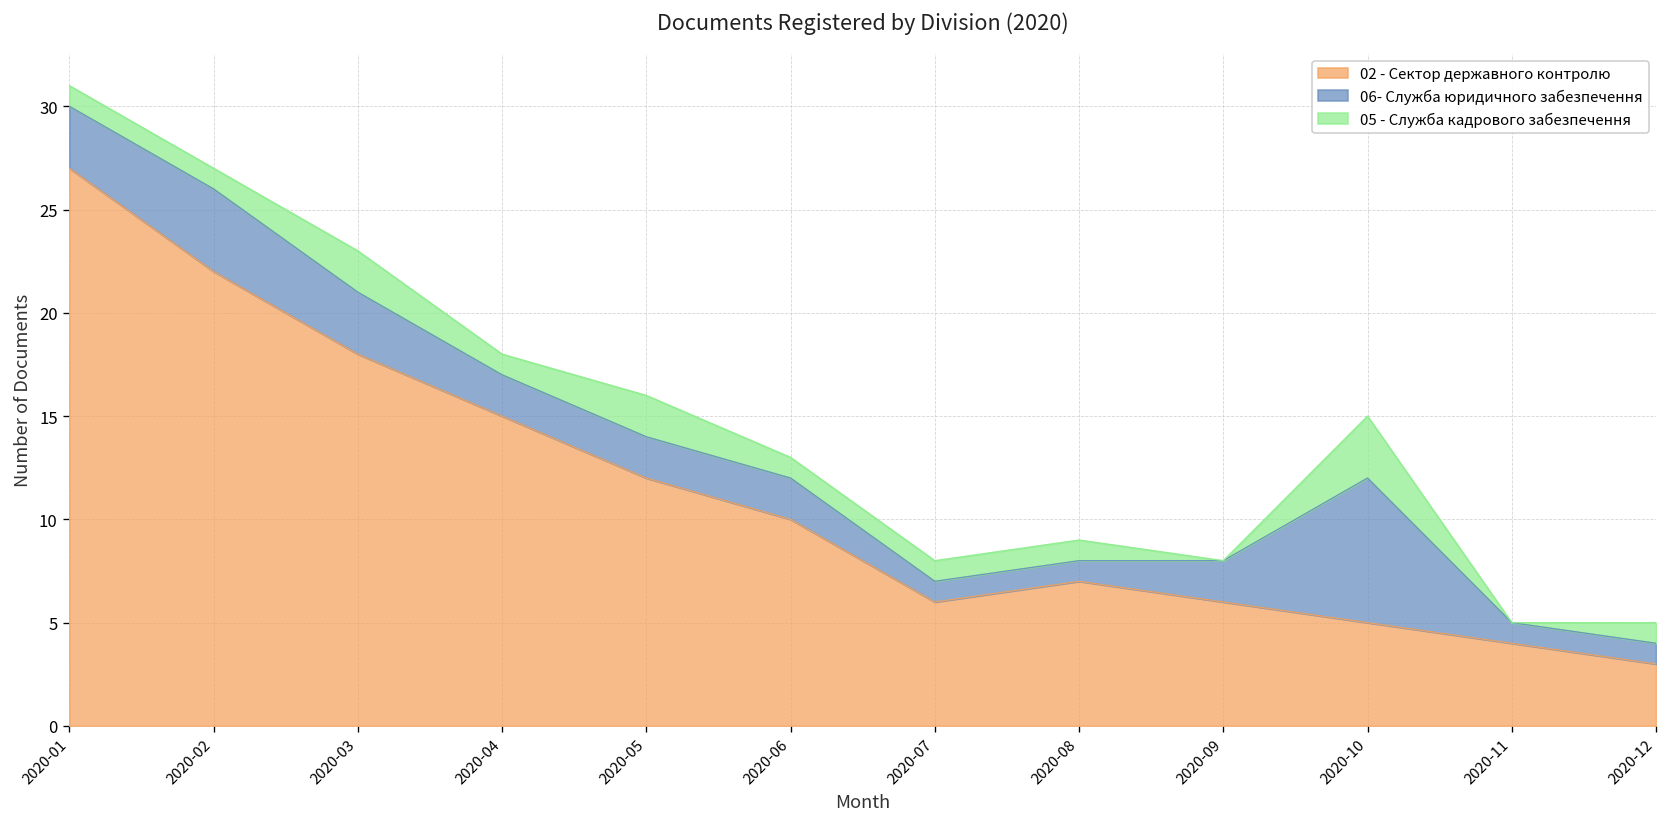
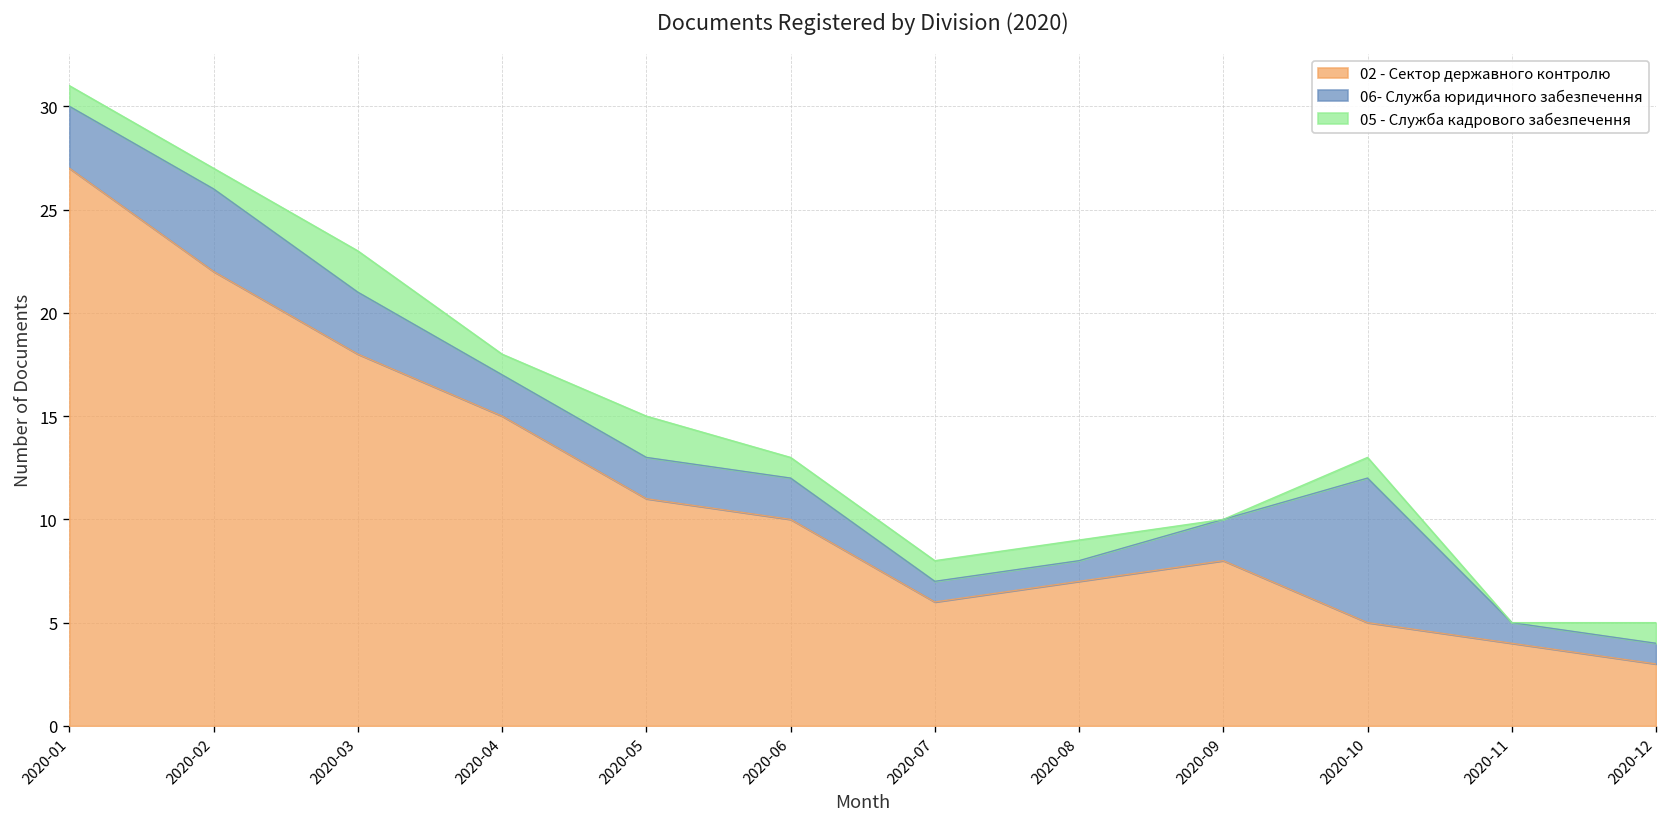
  {
    "02 - Сектор державного контролю": {
      "2020-01": 27,
      "2020-02": 22,
      "2020-03": 18,
      "2020-04": 15,
-     "2020-05": 12,
+     "2020-05": 11,
      "2020-06": 10,
      "2020-07": 6,
      "2020-08": 7,
-     "2020-09": 6,
+     "2020-09": 8,
      "2020-10": 5,
      "2020-11": 4,
      "2020-12": 3
    },
    "06- Служба юридичного забезпечення": {
      "2020-01": 3,
      "2020-02": 4,
      "2020-03": 3,
      "2020-04": 2,
      "2020-05": 2,
      "2020-06": 2,
      "2020-07": 1,
      "2020-08": 1,
      "2020-10": 7,
      "2020-12": 1
    },
    "05 - Служба кадрового забезпечення": {
      "2020-01": 1,
      "2020-02": 1,
      "2020-03": 2,
      "2020-04": 1,
      "2020-05": 2,
      "2020-06": 1,
      "2020-07": 1,
      "2020-08": 1,
-     "2020-10": 3,
+     "2020-10": 1,
      "2020-12": 1
    }
  }
